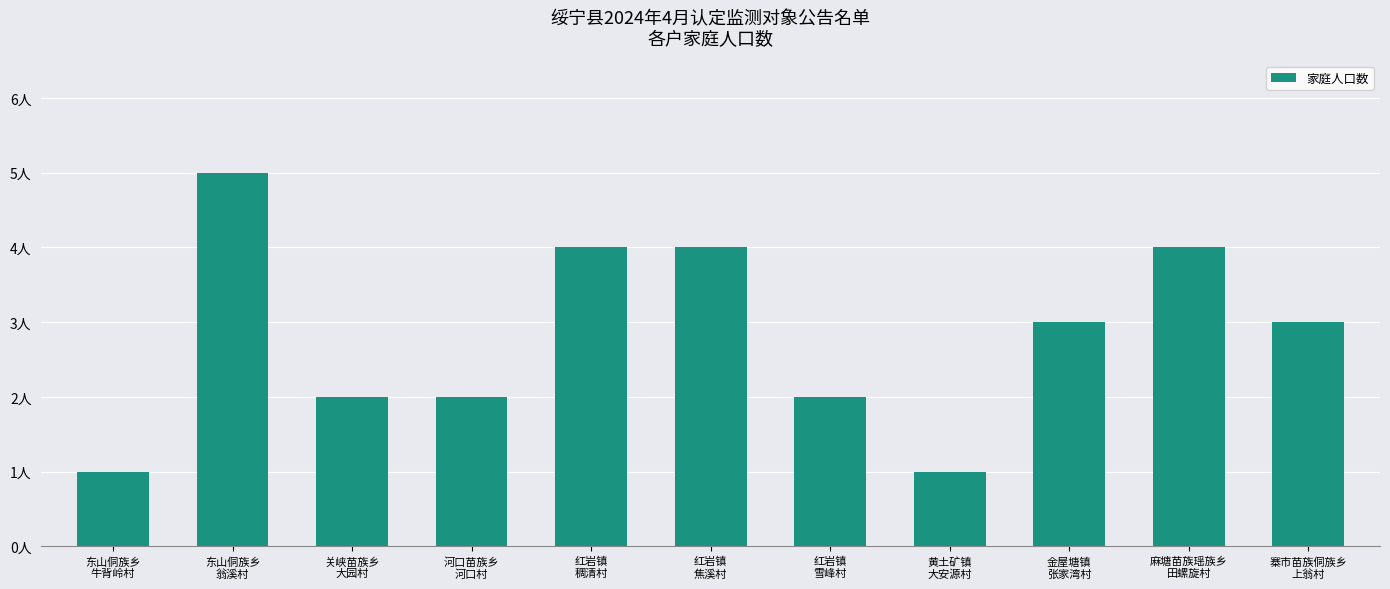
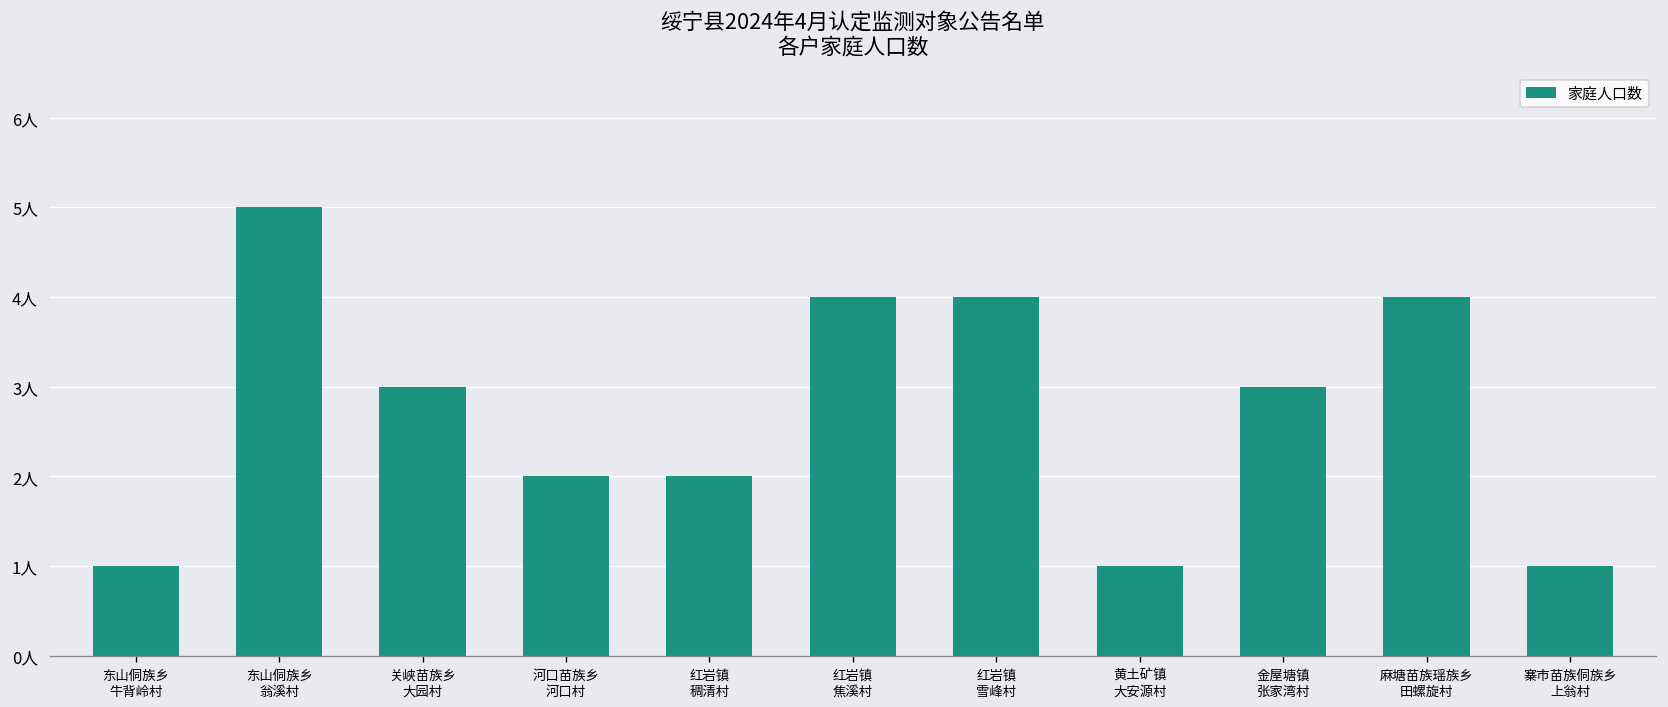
  {
    "东山侗族乡 牛背岭村": "1人",
    "东山侗族乡 翁溪村": "5人",
-   "关峡苗族乡 大园村": "2人",
+   "关峡苗族乡 大园村": "3人",
    "河口苗族乡 河口村": "2人",
-   "红岩镇 稠清村": "4人",
+   "红岩镇 稠清村": "2人",
    "红岩镇 焦溪村": "4人",
-   "红岩镇 雪峰村": "2人",
+   "红岩镇 雪峰村": "4人",
    "黄土矿镇 大安源村": "1人",
    "金屋塘镇 张家湾村": "3人",
    "麻塘苗族瑶族乡 田螺旋村": "4人",
-   "寨市苗族侗族乡 上翁村": "3人"
+   "寨市苗族侗族乡 上翁村": "1人"
  }
